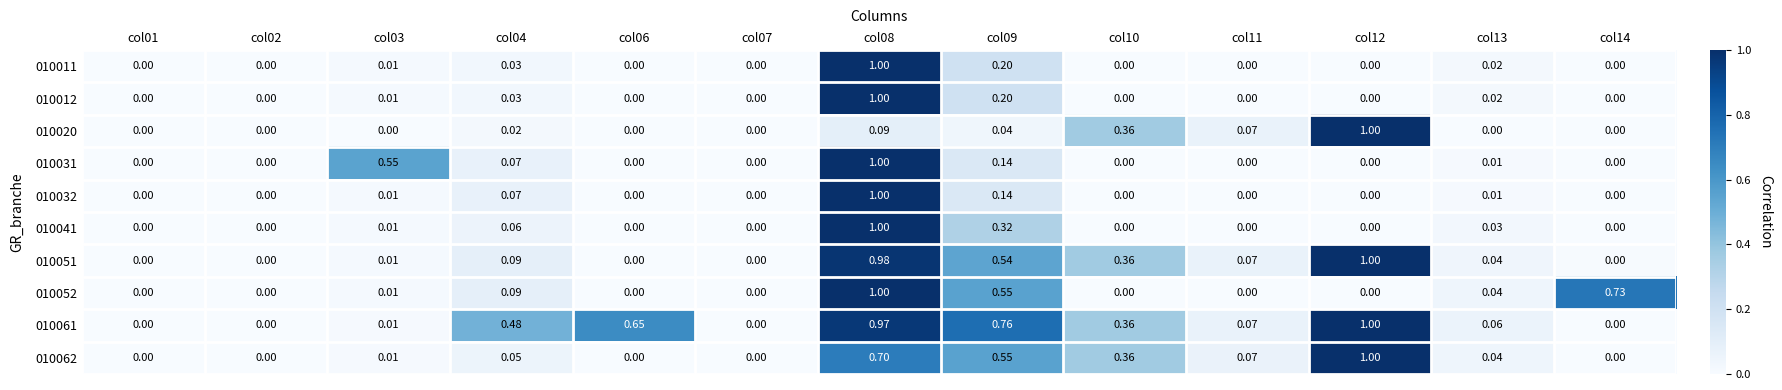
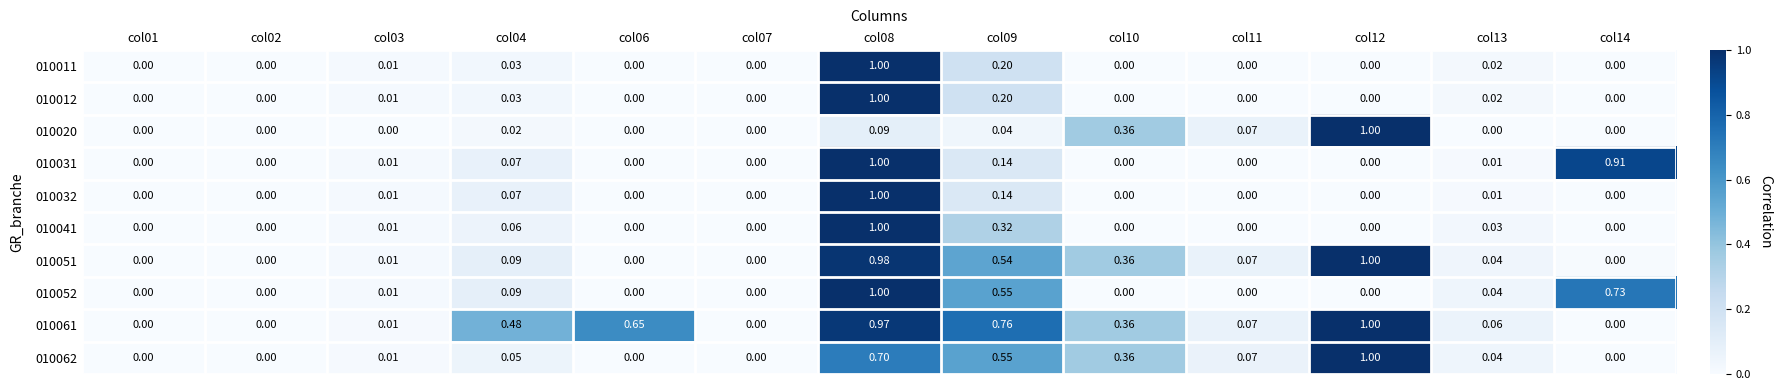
  {
    "010011": {
      "col01": 0.00,
      "col02": 0.00,
      "col03": 0.01,
      "col04": 0.03,
      "col06": 0.00,
      "col07": 0.00,
      "col08": 1.00,
      "col09": 0.20,
      "col10": 0.00,
      "col11": 0.00,
      "col12": 0.00,
      "col13": 0.02,
      "col14": 0.00
    },
    "010012": {
      "col01": 0.00,
      "col02": 0.00,
      "col03": 0.01,
      "col04": 0.03,
      "col06": 0.00,
      "col07": 0.00,
      "col08": 1.00,
      "col09": 0.20,
      "col10": 0.00,
      "col11": 0.00,
      "col12": 0.00,
      "col13": 0.02,
      "col14": 0.00
    },
    "010020": {
      "col01": 0.00,
      "col02": 0.00,
      "col03": 0.00,
      "col04": 0.02,
      "col06": 0.00,
      "col07": 0.00,
      "col08": 0.09,
      "col09": 0.04,
      "col10": 0.36,
      "col11": 0.07,
      "col12": 1.00,
      "col13": 0.00,
      "col14": 0.00
    },
    "010031": {
      "col01": 0.00,
      "col02": 0.00,
-     "col03": 0.55,
+     "col03": 0.01,
      "col04": 0.07,
      "col06": 0.00,
      "col07": 0.00,
      "col08": 1.00,
      "col09": 0.14,
      "col10": 0.00,
      "col11": 0.00,
      "col12": 0.00,
      "col13": 0.01,
-     "col14": 0.00
+     "col14": 0.91
    },
    "010032": {
      "col01": 0.00,
      "col02": 0.00,
      "col03": 0.01,
      "col04": 0.07,
      "col06": 0.00,
      "col07": 0.00,
      "col08": 1.00,
      "col09": 0.14,
      "col10": 0.00,
      "col11": 0.00,
      "col12": 0.00,
      "col13": 0.01,
      "col14": 0.00
    },
    "010041": {
      "col01": 0.00,
      "col02": 0.00,
      "col03": 0.01,
      "col04": 0.06,
      "col06": 0.00,
      "col07": 0.00,
      "col08": 1.00,
      "col09": 0.32,
      "col10": 0.00,
      "col11": 0.00,
      "col12": 0.00,
      "col13": 0.03,
      "col14": 0.00
    },
    "010051": {
      "col01": 0.00,
      "col02": 0.00,
      "col03": 0.01,
      "col04": 0.09,
      "col06": 0.00,
      "col07": 0.00,
      "col08": 0.98,
      "col09": 0.54,
      "col10": 0.36,
      "col11": 0.07,
      "col12": 1.00,
      "col13": 0.04,
      "col14": 0.00
    },
    "010052": {
      "col01": 0.00,
      "col02": 0.00,
      "col03": 0.01,
      "col04": 0.09,
      "col06": 0.00,
      "col07": 0.00,
      "col08": 1.00,
      "col09": 0.55,
      "col10": 0.00,
      "col11": 0.00,
      "col12": 0.00,
      "col13": 0.04,
      "col14": 0.73
    },
    "010061": {
      "col01": 0.00,
      "col02": 0.00,
      "col03": 0.01,
      "col04": 0.48,
      "col06": 0.65,
      "col07": 0.00,
      "col08": 0.97,
      "col09": 0.76,
      "col10": 0.36,
      "col11": 0.07,
      "col12": 1.00,
      "col13": 0.06,
      "col14": 0.00
    },
    "010062": {
      "col01": 0.00,
      "col02": 0.00,
      "col03": 0.01,
      "col04": 0.05,
      "col06": 0.00,
      "col07": 0.00,
      "col08": 0.70,
      "col09": 0.55,
      "col10": 0.36,
      "col11": 0.07,
      "col12": 1.00,
      "col13": 0.04,
      "col14": 0.00
    }
  }
